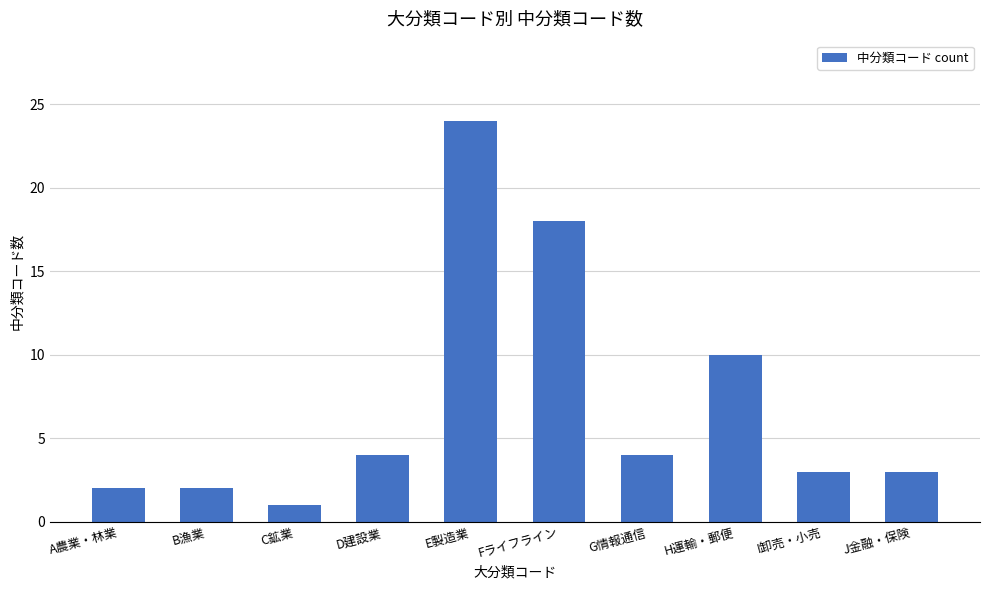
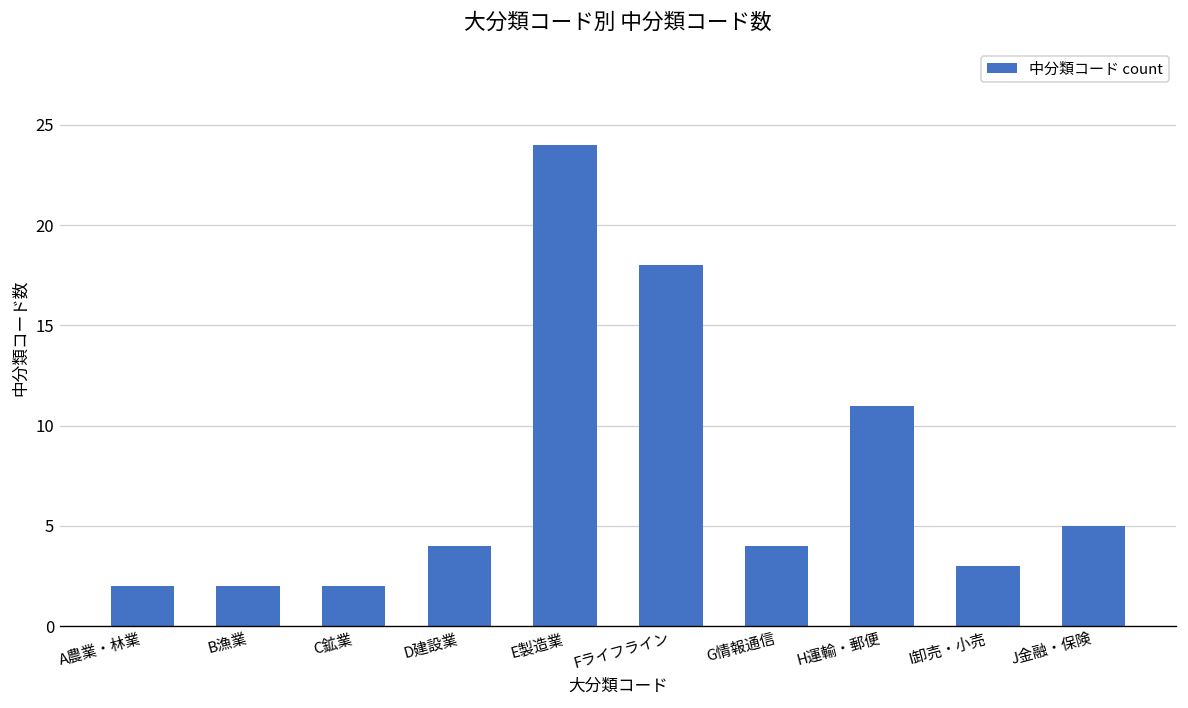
  {
    "A農業・林業": 2,
    "B漁業": 2,
-   "C鉱業": 1,
+   "C鉱業": 2,
    "D建設業": 4,
    "E製造業": 24,
    "Fライフライン": 18,
    "G情報通信": 4,
-   "H運輸・郵便": 10,
+   "H運輸・郵便": 11,
    "I卸売・小売": 3,
-   "J金融・保険": 3
+   "J金融・保険": 5
  }
